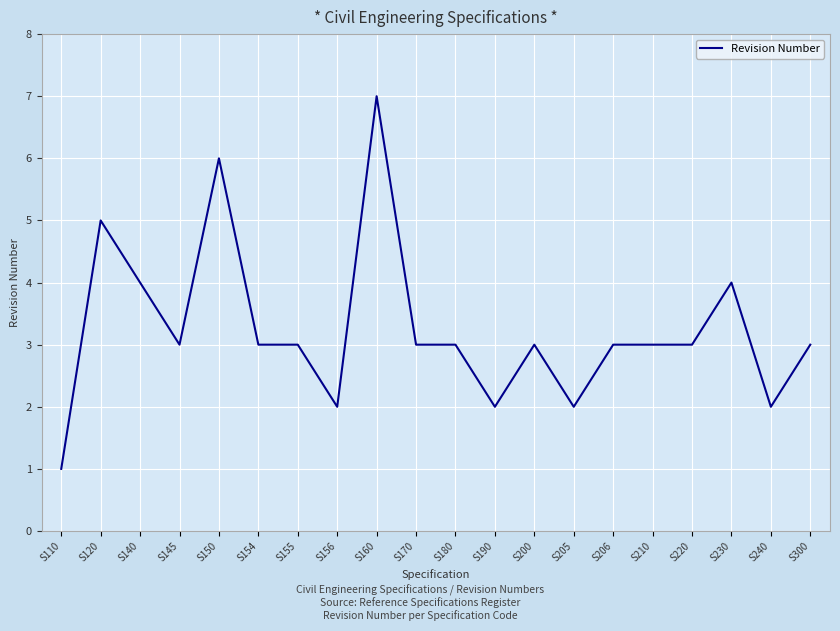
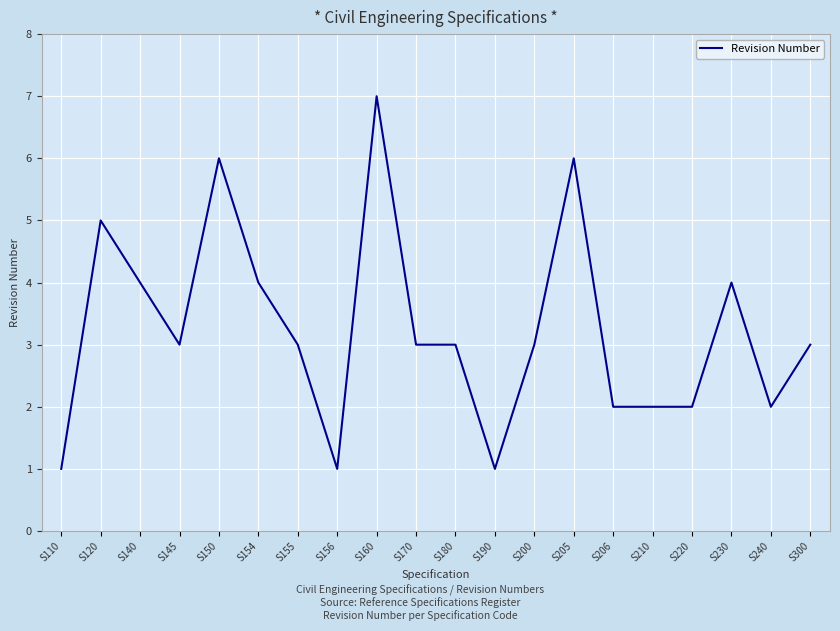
  {
    "S110": 1,
    "S120": 5,
    "S140": 4,
    "S145": 3,
    "S150": 6,
-   "S154": 3,
+   "S154": 4,
    "S155": 3,
-   "S156": 2,
+   "S156": 1,
    "S160": 7,
    "S170": 3,
    "S180": 3,
-   "S190": 2,
+   "S190": 1,
    "S200": 3,
-   "S205": 2,
-   "S206": 3,
-   "S210": 3,
-   "S220": 3,
+   "S205": 6,
+   "S206": 2,
+   "S210": 2,
+   "S220": 2,
    "S230": 4,
    "S240": 2,
    "S300": 3
  }
